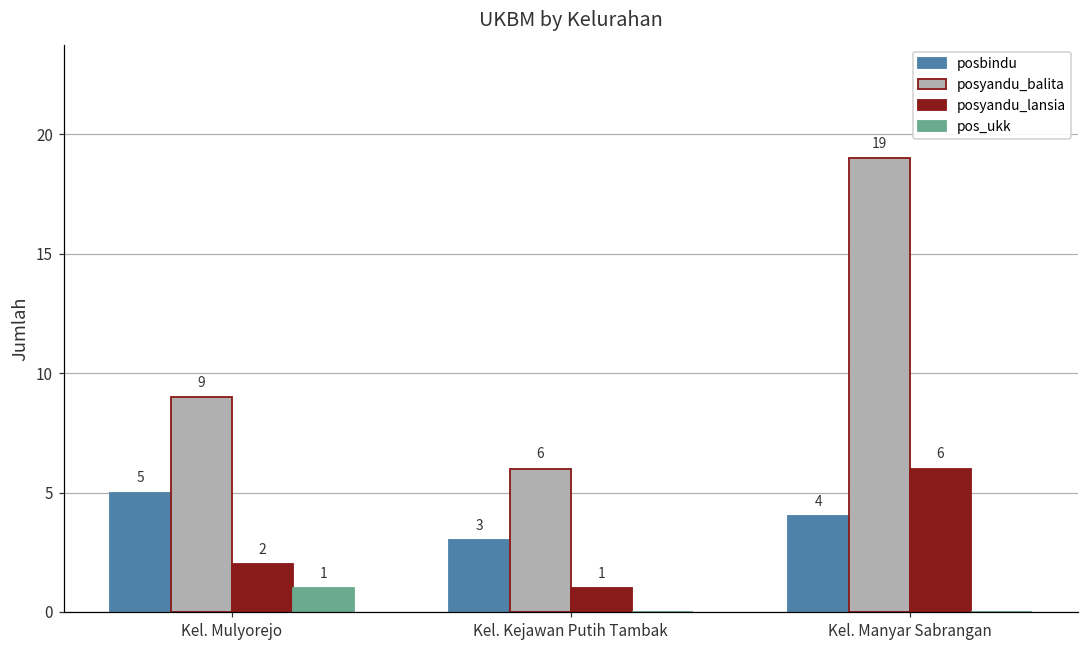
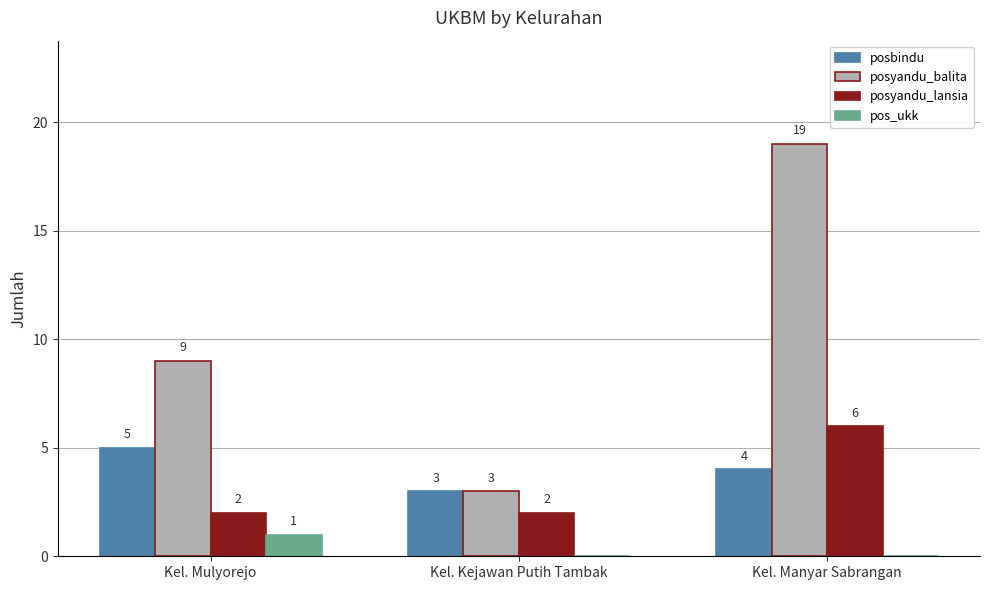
  {
    "posyandu_balita": {
      "Kel. Mulyorejo": 9,
-     "Kel. Kejawan Putih Tambak": 6,
+     "Kel. Kejawan Putih Tambak": 3,
      "Kel. Manyar Sabrangan": 19
    },
    "posyandu_lansia": {
      "Kel. Mulyorejo": 2,
-     "Kel. Kejawan Putih Tambak": 1,
+     "Kel. Kejawan Putih Tambak": 2,
      "Kel. Manyar Sabrangan": 6
    }
  }
